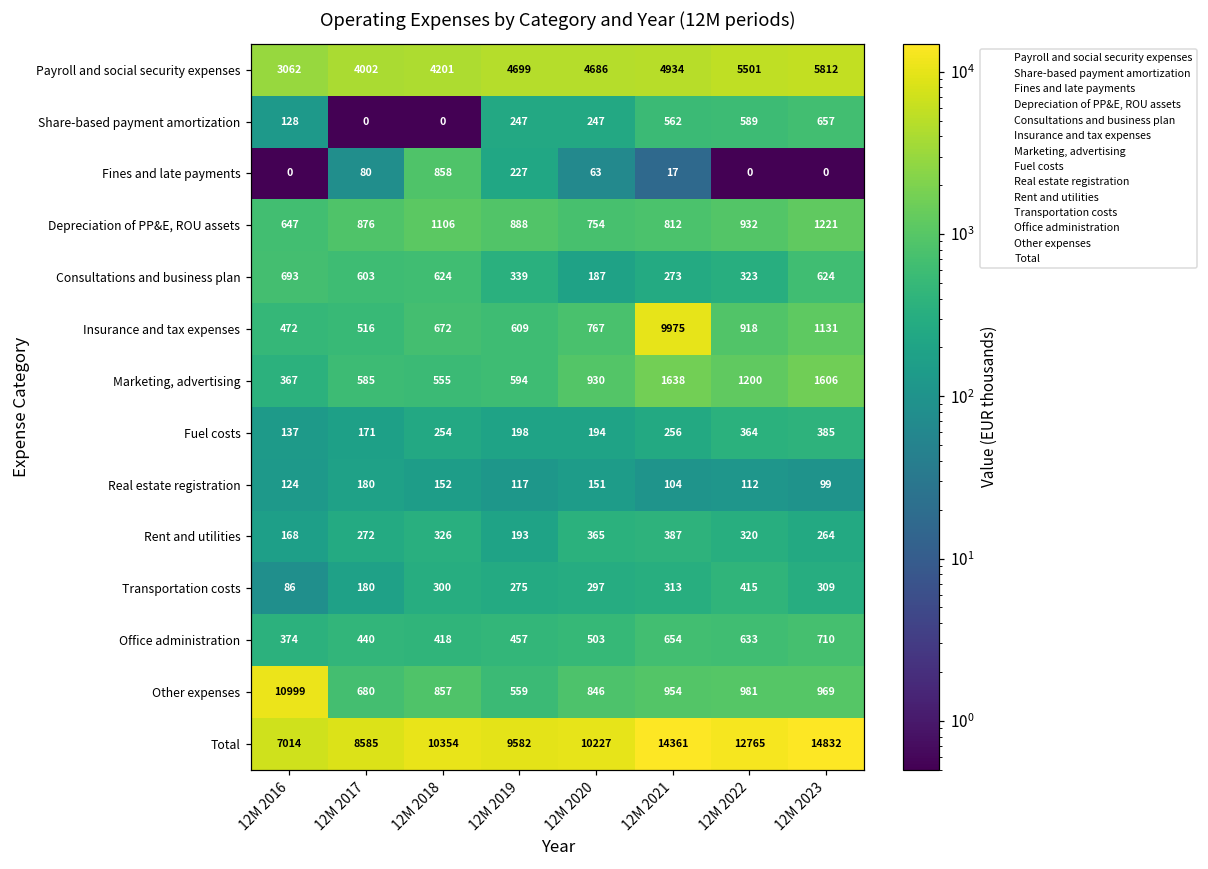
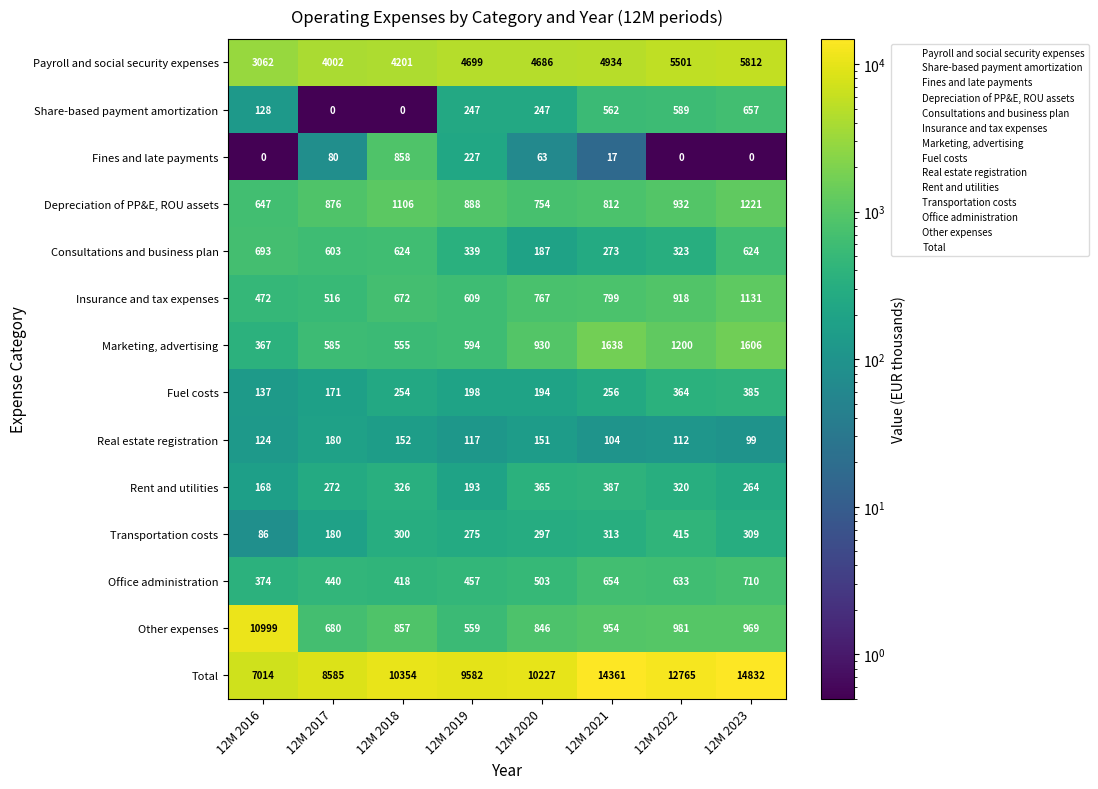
  {
    "Payroll and social security expenses": {
      "12M 2016": 3062,
      "12M 2017": 4002,
      "12M 2018": 4201,
      "12M 2019": 4699,
      "12M 2020": 4686,
      "12M 2021": 4934,
      "12M 2022": 5501,
      "12M 2023": 5812
    },
    "Share-based payment amortization": {
      "12M 2016": 128,
      "12M 2017": 0,
      "12M 2018": 0,
      "12M 2019": 247,
      "12M 2020": 247,
      "12M 2021": 562,
      "12M 2022": 589,
      "12M 2023": 657
    },
    "Fines and late payments": {
      "12M 2016": 0,
      "12M 2017": 80,
      "12M 2018": 858,
      "12M 2019": 227,
      "12M 2020": 63,
      "12M 2021": 17,
      "12M 2022": 0,
      "12M 2023": 0
    },
    "Depreciation of PP&E, ROU assets": {
      "12M 2016": 647,
      "12M 2017": 876,
      "12M 2018": 1106,
      "12M 2019": 888,
      "12M 2020": 754,
      "12M 2021": 812,
      "12M 2022": 932,
      "12M 2023": 1221
    },
    "Consultations and business plan": {
      "12M 2016": 693,
      "12M 2017": 603,
      "12M 2018": 624,
      "12M 2019": 339,
      "12M 2020": 187,
      "12M 2021": 273,
      "12M 2022": 323,
      "12M 2023": 624
    },
    "Insurance and tax expenses": {
      "12M 2016": 472,
      "12M 2017": 516,
      "12M 2018": 672,
      "12M 2019": 609,
      "12M 2020": 767,
-     "12M 2021": 9975,
+     "12M 2021": 799,
      "12M 2022": 918,
      "12M 2023": 1131
    },
    "Marketing, advertising": {
      "12M 2016": 367,
      "12M 2017": 585,
      "12M 2018": 555,
      "12M 2019": 594,
      "12M 2020": 930,
      "12M 2021": 1638,
      "12M 2022": 1200,
      "12M 2023": 1606
    },
    "Fuel costs": {
      "12M 2016": 137,
      "12M 2017": 171,
      "12M 2018": 254,
      "12M 2019": 198,
      "12M 2020": 194,
      "12M 2021": 256,
      "12M 2022": 364,
      "12M 2023": 385
    },
    "Real estate registration": {
      "12M 2016": 124,
      "12M 2017": 180,
      "12M 2018": 152,
      "12M 2019": 117,
      "12M 2020": 151,
      "12M 2021": 104,
      "12M 2022": 112,
      "12M 2023": 99
    },
    "Rent and utilities": {
      "12M 2016": 168,
      "12M 2017": 272,
      "12M 2018": 326,
      "12M 2019": 193,
      "12M 2020": 365,
      "12M 2021": 387,
      "12M 2022": 320,
      "12M 2023": 264
    },
    "Transportation costs": {
      "12M 2016": 86,
      "12M 2017": 180,
      "12M 2018": 300,
      "12M 2019": 275,
      "12M 2020": 297,
      "12M 2021": 313,
      "12M 2022": 415,
      "12M 2023": 309
    },
    "Office administration": {
      "12M 2016": 374,
      "12M 2017": 440,
      "12M 2018": 418,
      "12M 2019": 457,
      "12M 2020": 503,
      "12M 2021": 654,
      "12M 2022": 633,
      "12M 2023": 710
    },
    "Other expenses": {
      "12M 2016": 10999,
      "12M 2017": 680,
      "12M 2018": 857,
      "12M 2019": 559,
      "12M 2020": 846,
      "12M 2021": 954,
      "12M 2022": 981,
      "12M 2023": 969
    },
    "Total": {
      "12M 2016": 7014,
      "12M 2017": 8585,
      "12M 2018": 10354,
      "12M 2019": 9582,
      "12M 2020": 10227,
      "12M 2021": 14361,
      "12M 2022": 12765,
      "12M 2023": 14832
    }
  }
